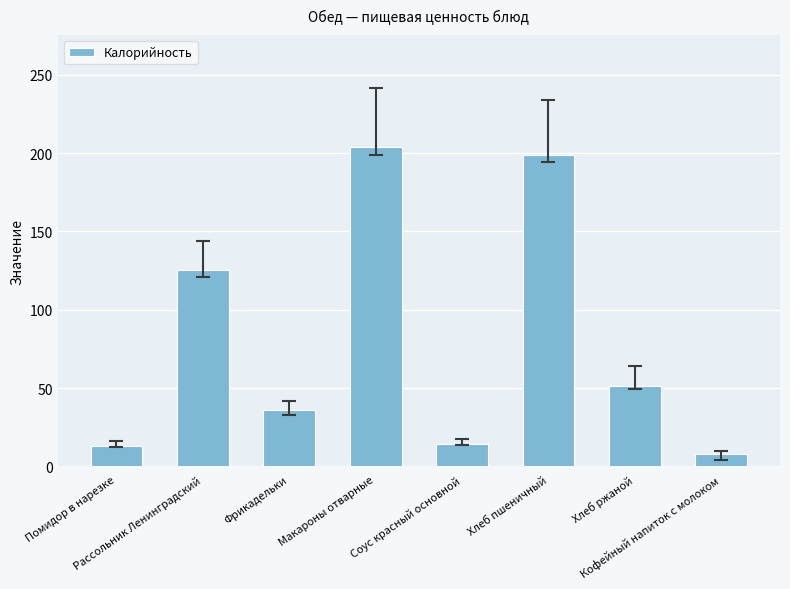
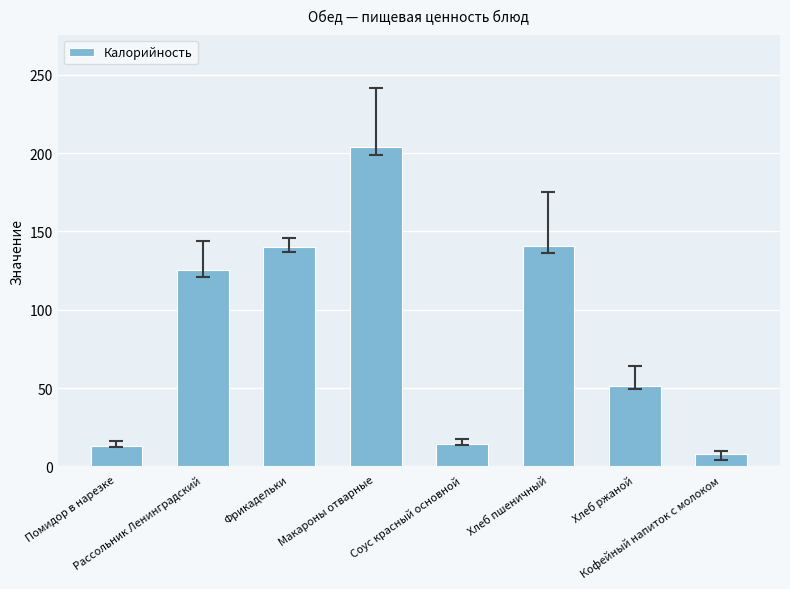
  {
    "Калорийность": {
      "Помидор в нарезке": 13,
      "Рассольник Ленинградский": 126,
-     "Фрикадельки": 36,
+     "Фрикадельки": 140,
      "Макароны отварные": 204,
      "Соус красный основной": 14,
-     "Хлеб пшеничный": 199,
+     "Хлеб пшеничный": 141,
      "Хлеб ржаной": 51,
      "Кофейный напиток с молоком": 8
    }
  }
